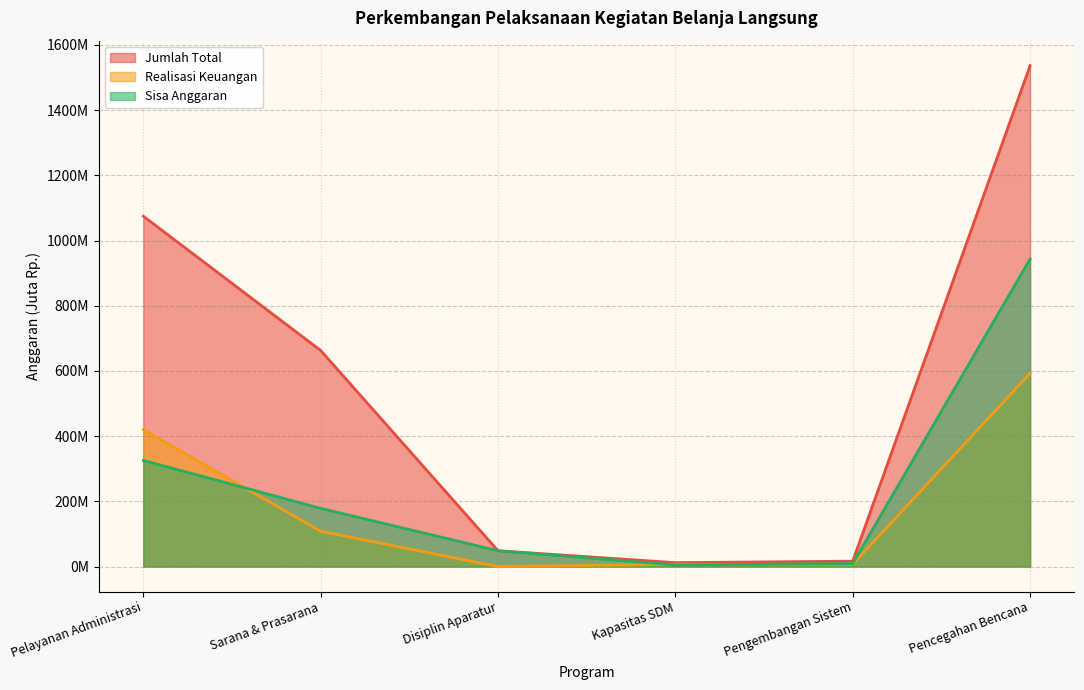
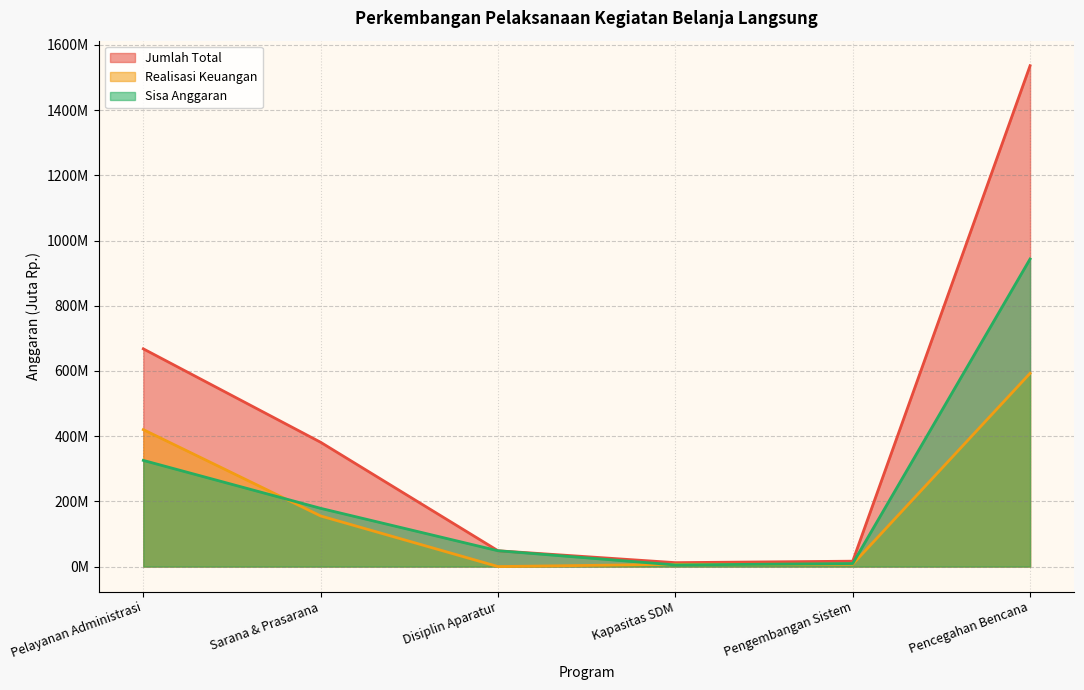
  {
    "Jumlah Total": {
-     "Pelayanan Administrasi": 1070000000,
-     "Sarana & Prasarana": 660000000,
+     "Pelayanan Administrasi": 670000000,
+     "Sarana & Prasarana": 380000000,
      "Pencegahan Bencana": 1540000000
    },
    "Realisasi Keuangan": {
      "Pelayanan Administrasi": 420000000,
-     "Sarana & Prasarana": 110000000,
+     "Sarana & Prasarana": 160000000,
      "Disiplin Aparatur": 0,
      "Pencegahan Bencana": 590000000
    },
    "Sisa Anggaran": {
      "Pelayanan Administrasi": 330000000,
      "Sarana & Prasarana": 180000000,
      "Pencegahan Bencana": 940000000
    }
  }
